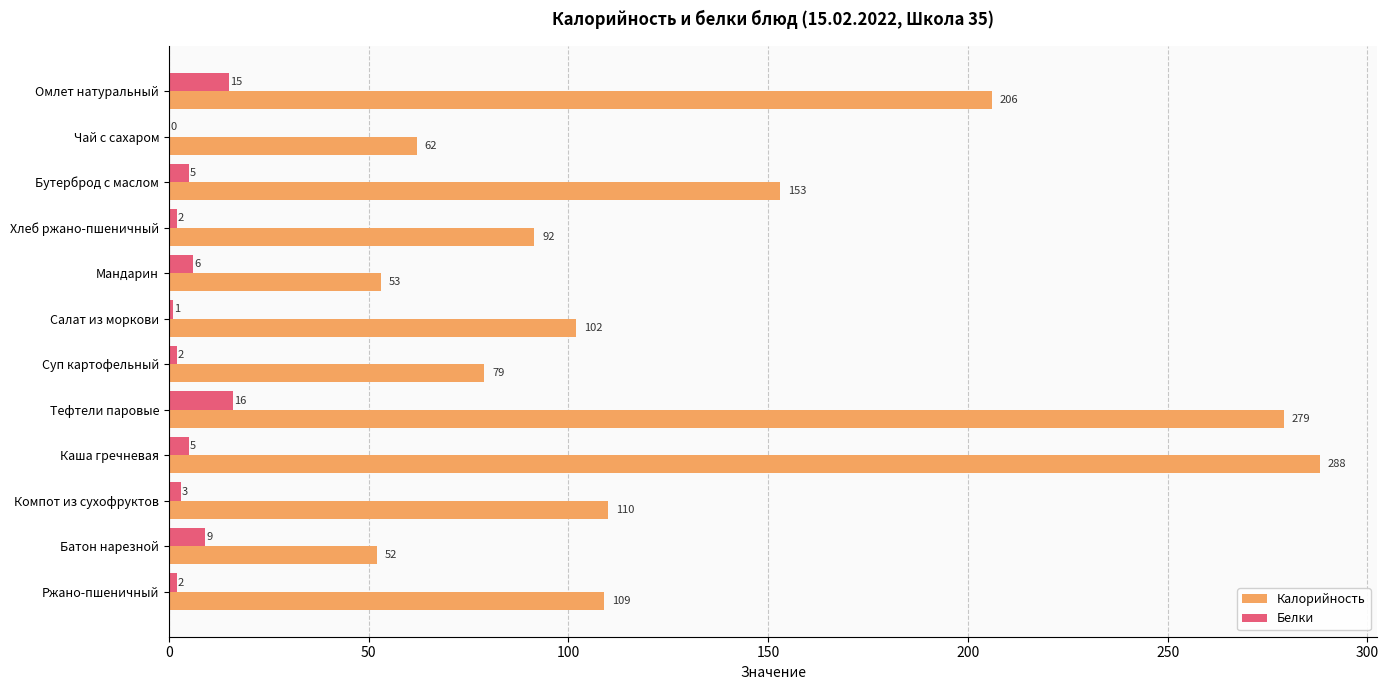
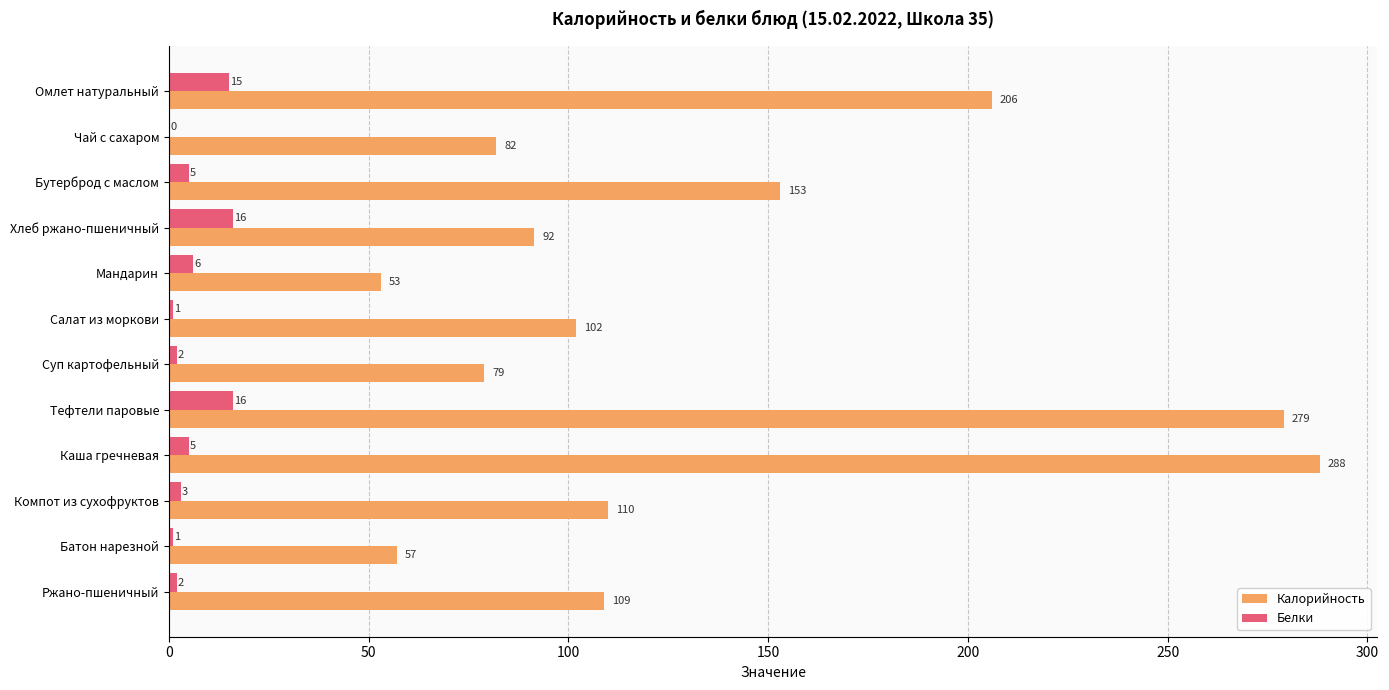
  {
    "Калорийность": {
      "Омлет натуральный": 206,
-     "Чай с сахаром": 62,
+     "Чай с сахаром": 82,
      "Бутерброд с маслом": 153,
      "Хлеб ржано-пшеничный": 92,
      "Мандарин": 53,
      "Салат из моркови": 102,
      "Суп картофельный": 79,
      "Тефтели паровые": 279,
      "Каша гречневая": 288,
      "Компот из сухофруктов": 110,
-     "Батон нарезной": 52,
+     "Батон нарезной": 57,
      "Ржано-пшеничный": 109
    },
    "Белки": {
      "Омлет натуральный": 15,
      "Чай с сахаром": 0,
      "Бутерброд с маслом": 5,
-     "Хлеб ржано-пшеничный": 2,
+     "Хлеб ржано-пшеничный": 16,
      "Мандарин": 6,
      "Салат из моркови": 1,
      "Суп картофельный": 2,
      "Тефтели паровые": 16,
      "Каша гречневая": 5,
      "Компот из сухофруктов": 3,
-     "Батон нарезной": 9,
+     "Батон нарезной": 1,
      "Ржано-пшеничный": 2
    }
  }
